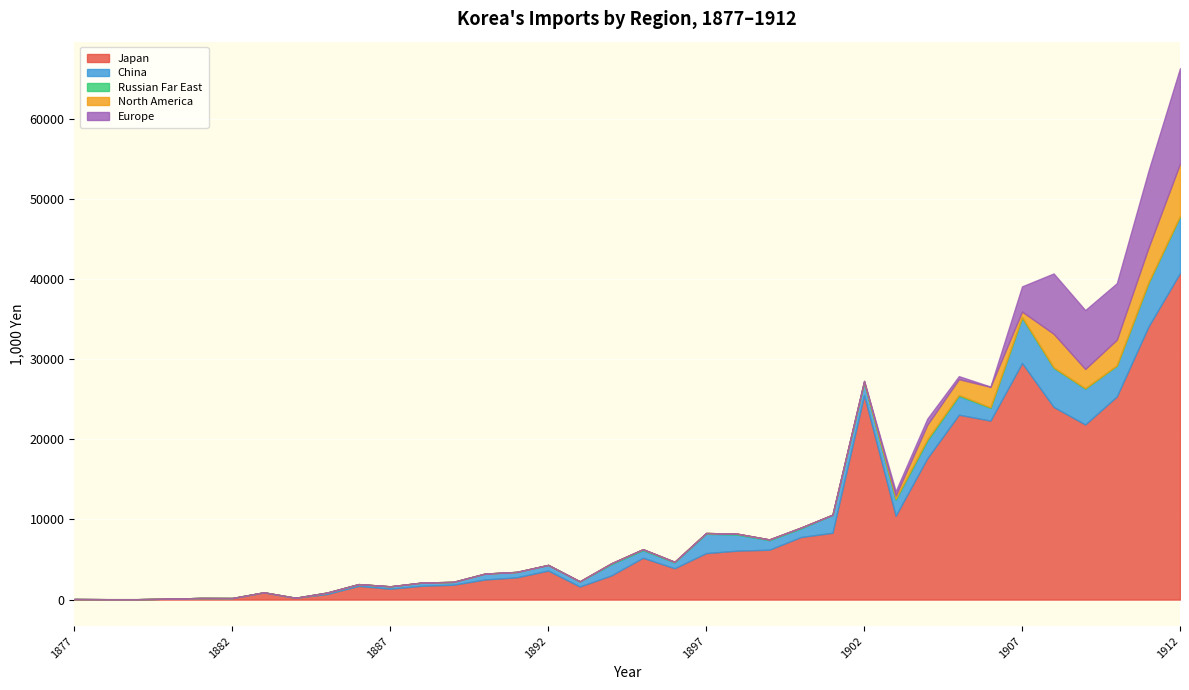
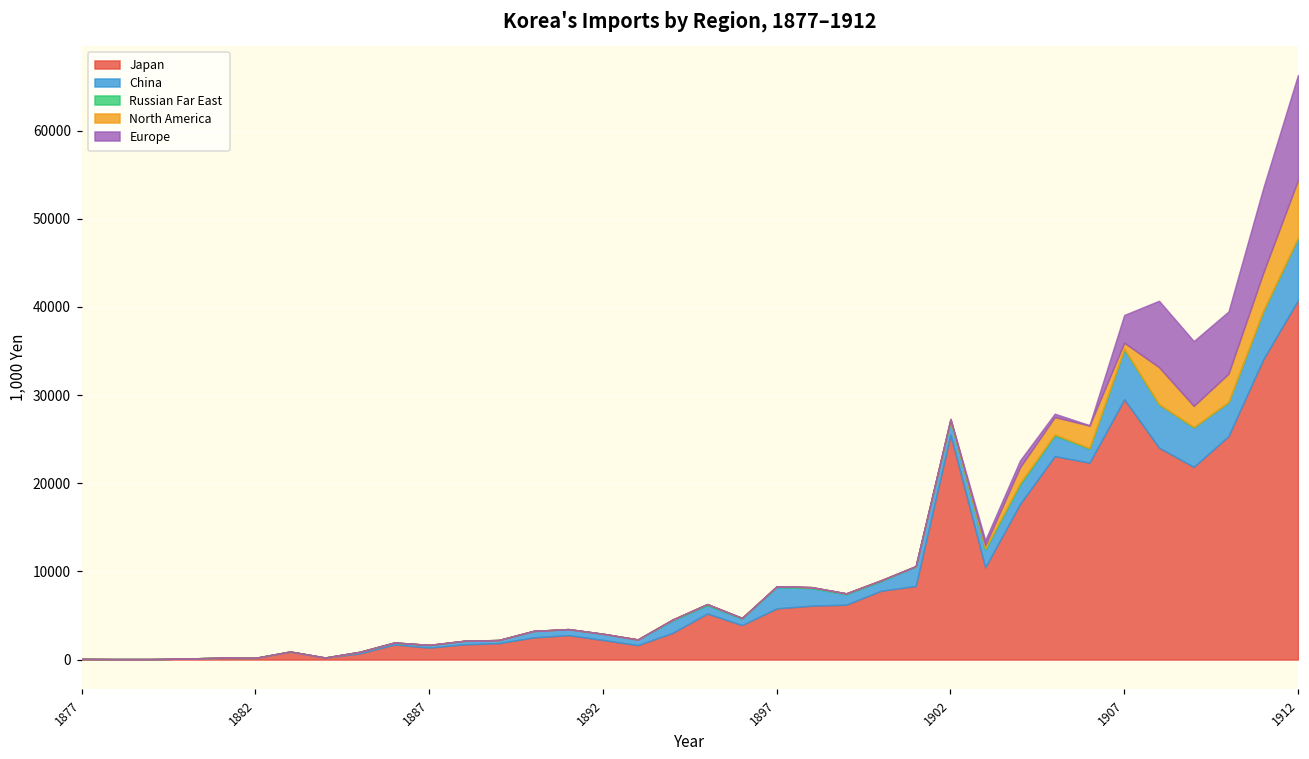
  {
    "Japan": {
-     "1892": 4000,
+     "1892": 2000,
      "1897": 6000,
      "1902": 26000,
      "1907": 30000,
      "1912": 41000
    },
    "North America": {
      "1907": 1000,
      "1912": 7000
    },
    "Europe": {
      "1907": 3000,
      "1912": 12000
    }
  }
